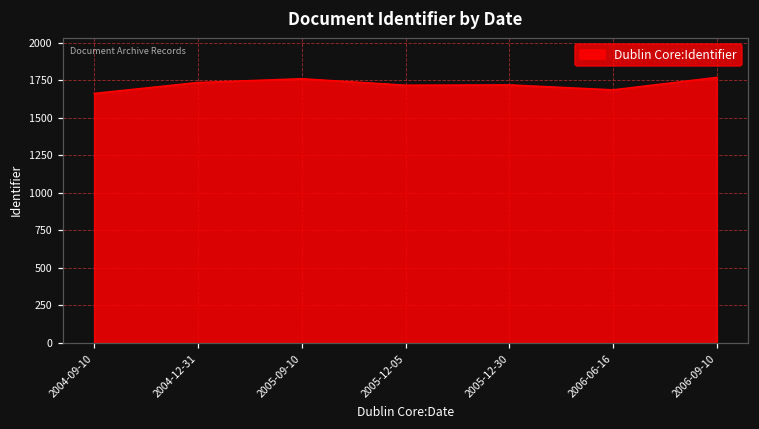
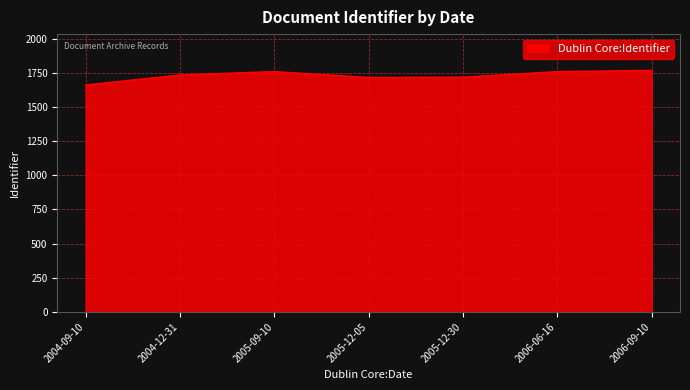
  {
    "2004-09-10": 1660,
    "2004-12-31": 1730,
    "2005-09-10": 1760,
    "2005-12-05": 1720,
    "2005-12-30": 1720,
-   "2006-06-16": 1690,
+   "2006-06-16": 1760,
    "2006-09-10": 1770
  }
